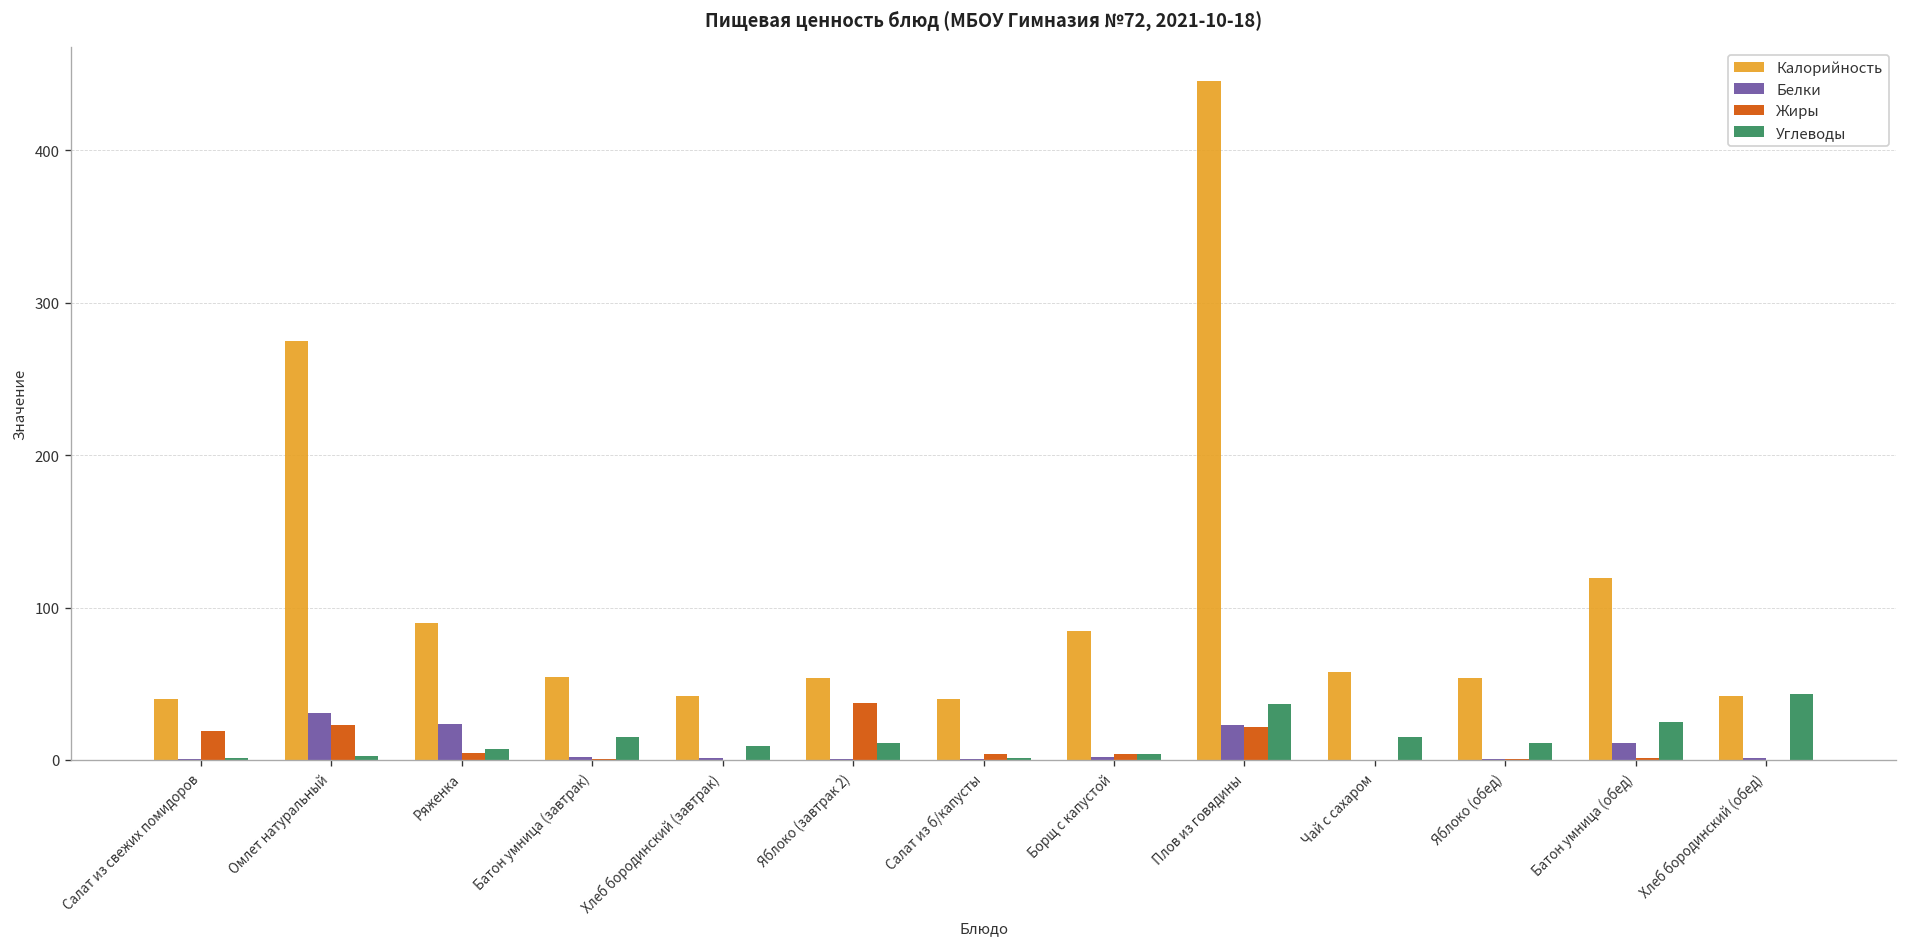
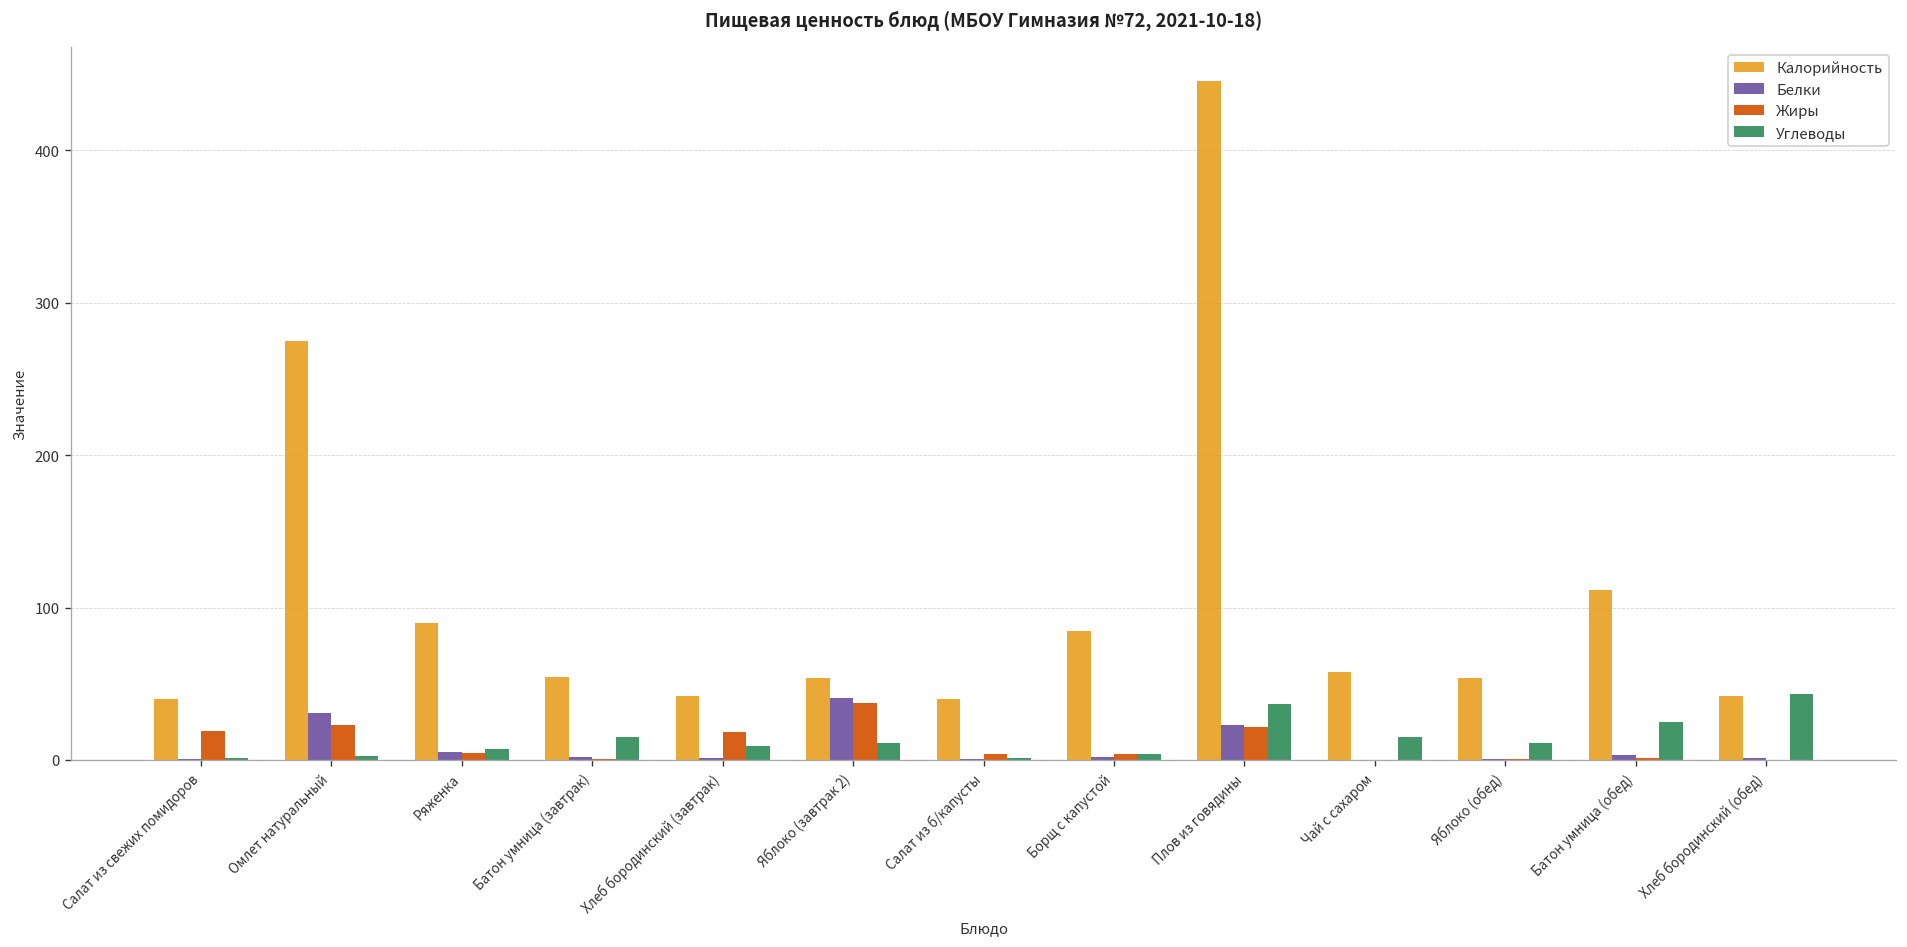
  {
    "Калорийность": {
      "Салат из свежих помидоров": 40,
      "Омлет натуральный": 275,
      "Ряженка": 90,
      "Батон умница (завтрак)": 54,
      "Хлеб бородинский (завтрак)": 42,
      "Яблоко (завтрак 2)": 54,
      "Салат из б/капусты": 40,
      "Борщ с капустой": 85,
      "Плов из говядины": 446,
      "Чай с сахаром": 58,
      "Яблоко (обед)": 54,
-     "Батон умница (обед)": 120,
+     "Батон умница (обед)": 112,
      "Хлеб бородинский (обед)": 42
    },
    "Белки": {
      "Омлет натуральный": 31,
-     "Ряженка": 24,
+     "Ряженка": 5,
      "Батон умница (завтрак)": 2,
-     "Яблоко (завтрак 2)": 0,
+     "Яблоко (завтрак 2)": 41,
      "Плов из говядины": 23,
-     "Батон умница (обед)": 11
+     "Батон умница (обед)": 4
    },
    "Жиры": {
      "Салат из свежих помидоров": 19,
      "Омлет натуральный": 23,
      "Ряженка": 5,
-     "Хлеб бородинский (завтрак)": 0,
+     "Хлеб бородинский (завтрак)": 18,
      "Яблоко (завтрак 2)": 37,
      "Салат из б/капусты": 4,
      "Борщ с капустой": 4,
      "Плов из говядины": 22,
      "Чай с сахаром": 0
    },
    "Углеводы": {
      "Омлет натуральный": 3,
      "Ряженка": 7,
      "Батон умница (завтрак)": 15,
      "Хлеб бородинский (завтрак)": 9,
      "Яблоко (завтрак 2)": 11,
      "Борщ с капустой": 4,
      "Плов из говядины": 37,
      "Чай с сахаром": 15,
      "Яблоко (обед)": 11,
      "Батон умница (обед)": 25,
      "Хлеб бородинский (обед)": 43
    }
  }
